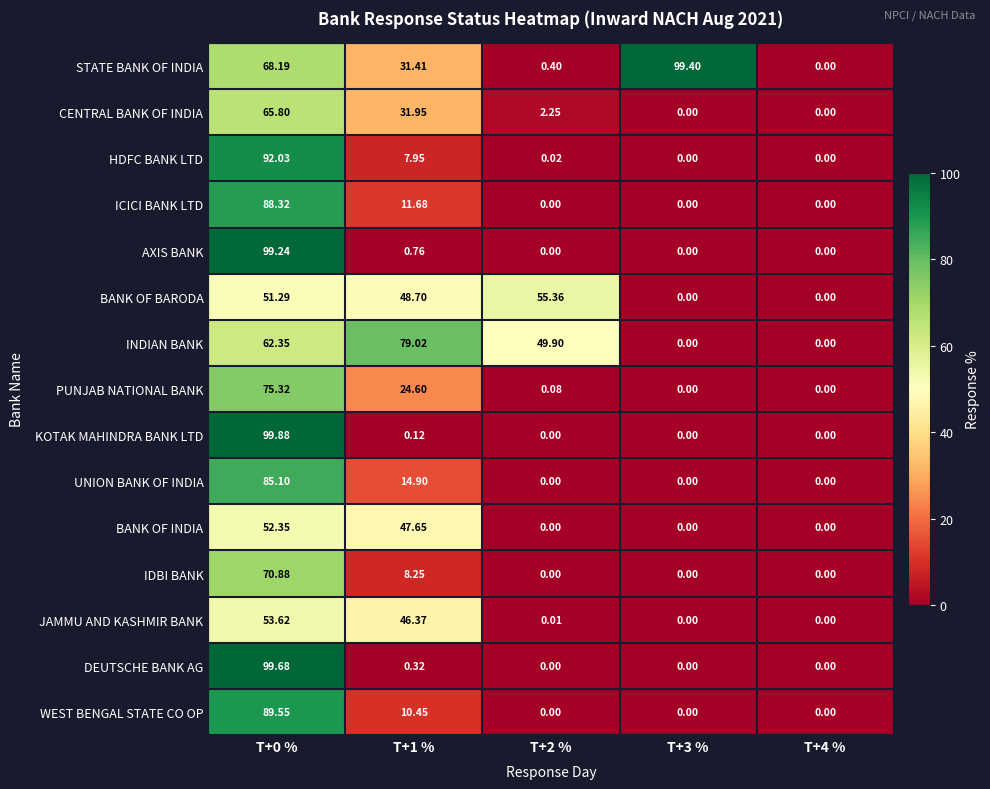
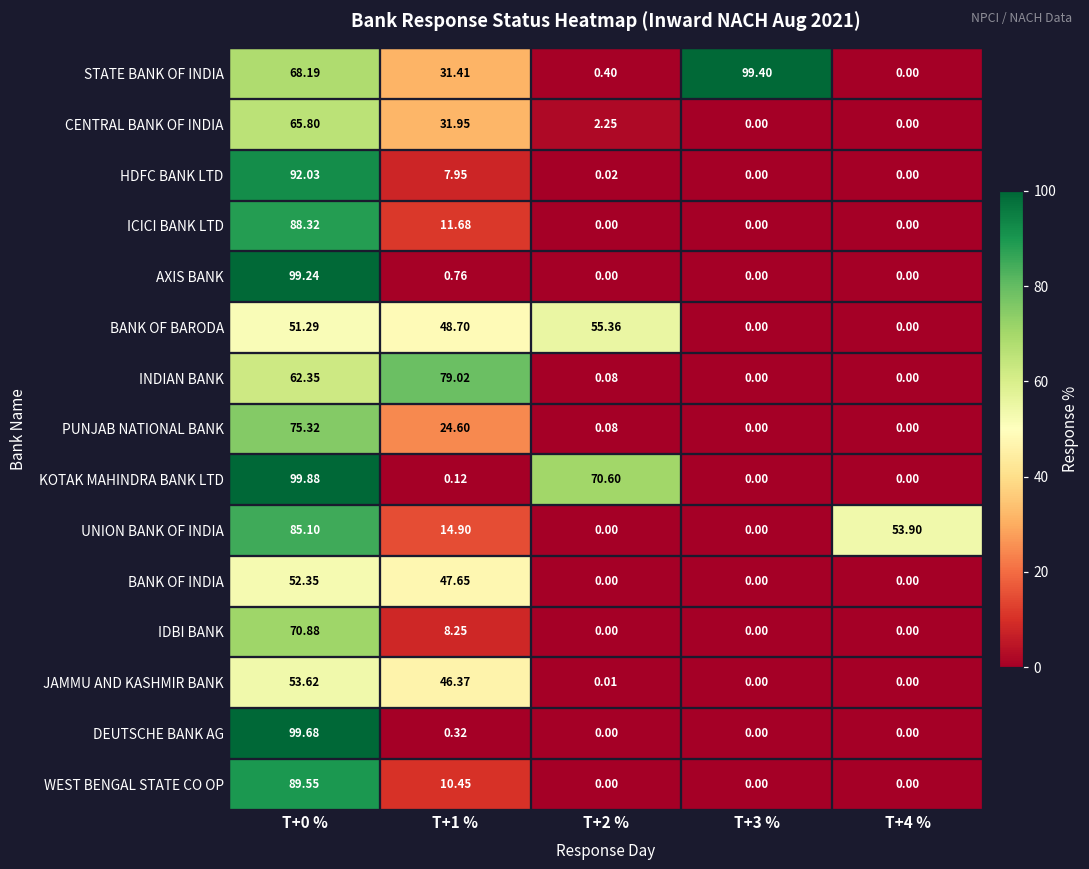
  {
    "STATE BANK OF INDIA": {
      "T+0 %": 68.19,
      "T+1 %": 31.41,
      "T+2 %": 0.40,
      "T+3 %": 99.40,
      "T+4 %": 0.00
    },
    "CENTRAL BANK OF INDIA": {
      "T+0 %": 65.80,
      "T+1 %": 31.95,
      "T+2 %": 2.25,
      "T+3 %": 0.00,
      "T+4 %": 0.00
    },
    "HDFC BANK LTD": {
      "T+0 %": 92.03,
      "T+1 %": 7.95,
      "T+2 %": 0.02,
      "T+3 %": 0.00,
      "T+4 %": 0.00
    },
    "ICICI BANK LTD": {
      "T+0 %": 88.32,
      "T+1 %": 11.68,
      "T+2 %": 0.00,
      "T+3 %": 0.00,
      "T+4 %": 0.00
    },
    "AXIS BANK": {
      "T+0 %": 99.24,
      "T+1 %": 0.76,
      "T+2 %": 0.00,
      "T+3 %": 0.00,
      "T+4 %": 0.00
    },
    "BANK OF BARODA": {
      "T+0 %": 51.29,
      "T+1 %": 48.70,
      "T+2 %": 55.36,
      "T+3 %": 0.00,
      "T+4 %": 0.00
    },
    "INDIAN BANK": {
      "T+0 %": 62.35,
      "T+1 %": 79.02,
-     "T+2 %": 49.90,
+     "T+2 %": 0.08,
      "T+3 %": 0.00,
      "T+4 %": 0.00
    },
    "PUNJAB NATIONAL BANK": {
      "T+0 %": 75.32,
      "T+1 %": 24.60,
      "T+2 %": 0.08,
      "T+3 %": 0.00,
      "T+4 %": 0.00
    },
    "KOTAK MAHINDRA BANK LTD": {
      "T+0 %": 99.88,
      "T+1 %": 0.12,
-     "T+2 %": 0.00,
+     "T+2 %": 70.60,
      "T+3 %": 0.00,
      "T+4 %": 0.00
    },
    "UNION BANK OF INDIA": {
      "T+0 %": 85.10,
      "T+1 %": 14.90,
      "T+2 %": 0.00,
      "T+3 %": 0.00,
-     "T+4 %": 0.00
+     "T+4 %": 53.90
    },
    "BANK OF INDIA": {
      "T+0 %": 52.35,
      "T+1 %": 47.65,
      "T+2 %": 0.00,
      "T+3 %": 0.00,
      "T+4 %": 0.00
    },
    "IDBI BANK": {
      "T+0 %": 70.88,
      "T+1 %": 8.25,
      "T+2 %": 0.00,
      "T+3 %": 0.00,
      "T+4 %": 0.00
    },
    "JAMMU AND KASHMIR BANK": {
      "T+0 %": 53.62,
      "T+1 %": 46.37,
      "T+2 %": 0.01,
      "T+3 %": 0.00,
      "T+4 %": 0.00
    },
    "DEUTSCHE BANK AG": {
      "T+0 %": 99.68,
      "T+1 %": 0.32,
      "T+2 %": 0.00,
      "T+3 %": 0.00,
      "T+4 %": 0.00
    },
    "WEST BENGAL STATE CO OP": {
      "T+0 %": 89.55,
      "T+1 %": 10.45,
      "T+2 %": 0.00,
      "T+3 %": 0.00,
      "T+4 %": 0.00
    }
  }
